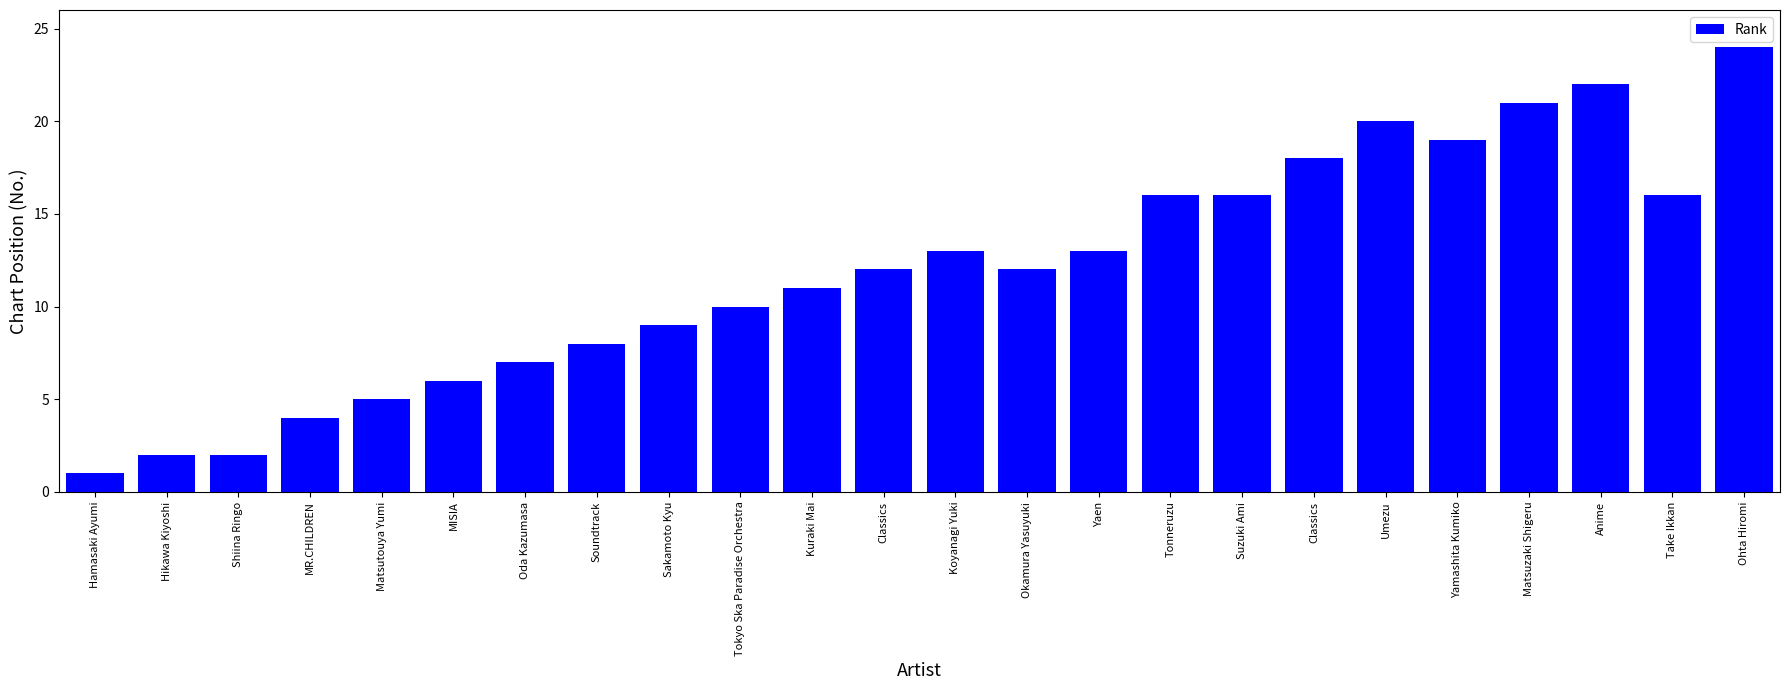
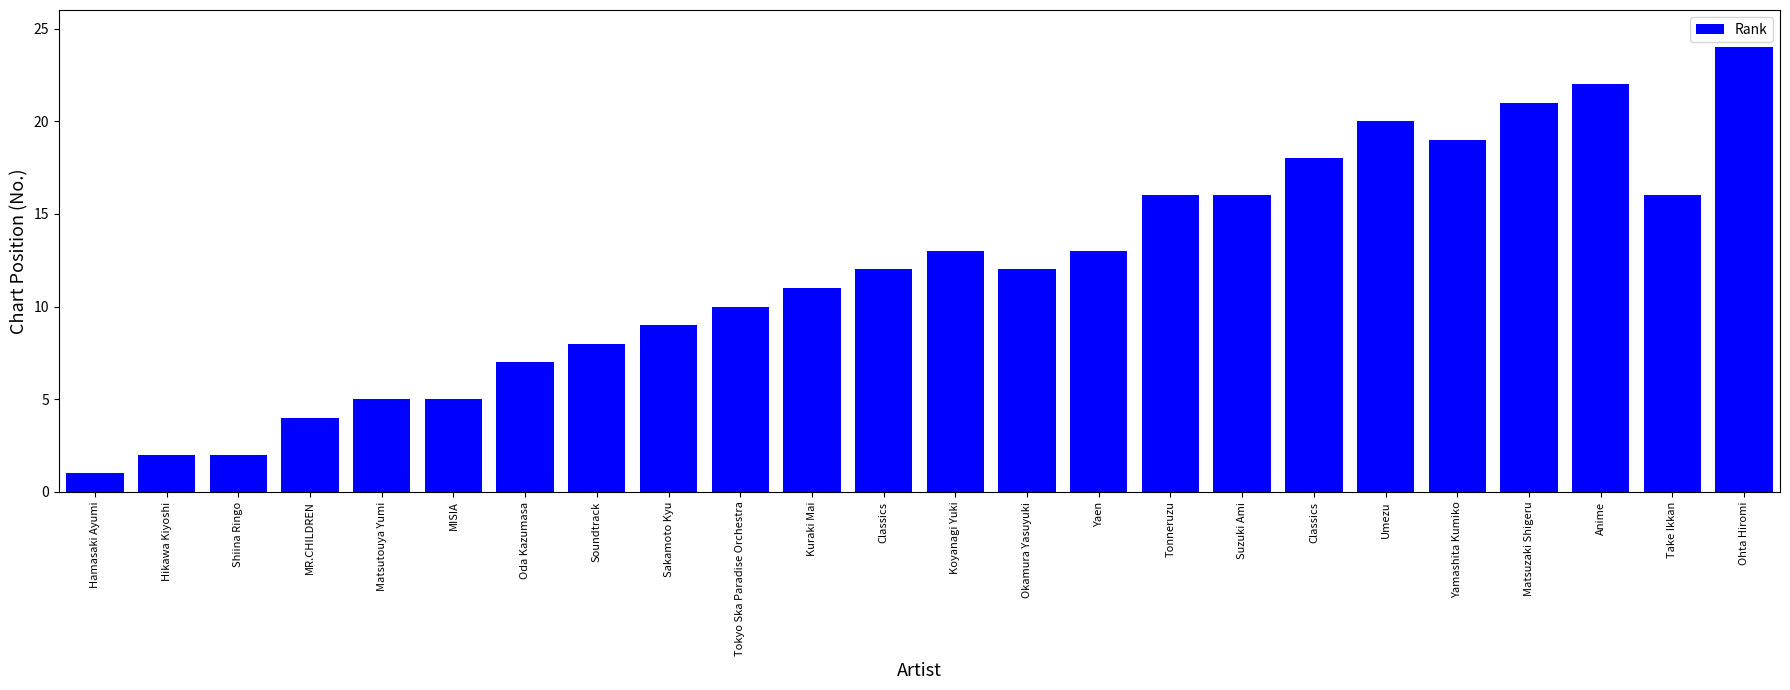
  {
    "Hamasaki Ayumi": 1,
    "Hikawa Kiyoshi": 2,
    "Shiina Ringo": 2,
    "MR.CHILDREN": 4,
    "Matsutouya Yumi": 5,
-   "MISIA": 6,
+   "MISIA": 5,
    "Oda Kazumasa": 7,
    "Soundtrack": 8,
    "Sakamoto Kyu": 9,
    "Tokyo Ska Paradise Orchestra": 10,
    "Kuraki Mai": 11,
    "Koyanagi Yuki": 13,
    "Okamura Yasuyuki": 12,
    "Yaen": 13,
    "Tonneruzu": 16,
    "Suzuki Ami": 16,
    "Umezu": 20,
    "Yamashita Kumiko": 19,
    "Matsuzaki Shigeru": 21,
    "Anime": 22,
    "Take Ikkan": 16,
    "Ohta Hiromi": 24
  }
